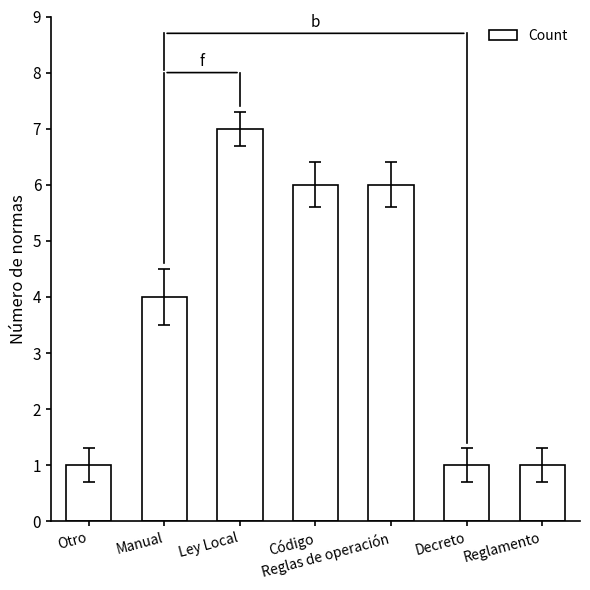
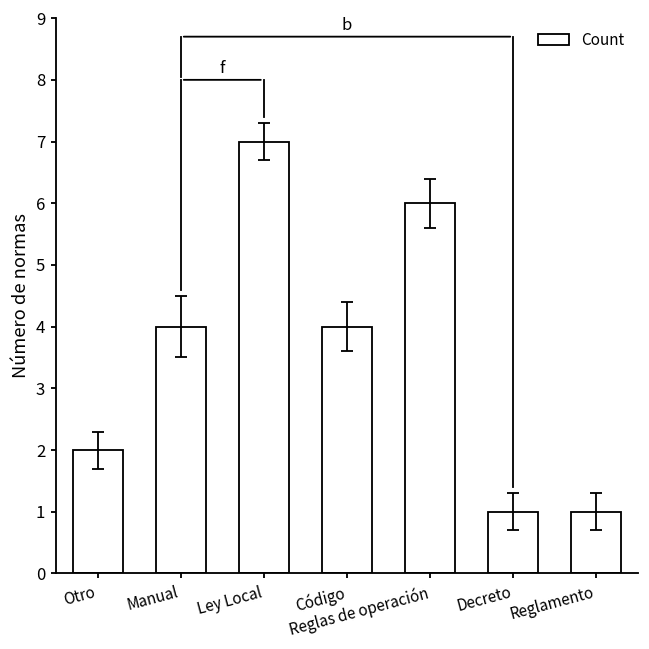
  {
    "Count": {
-     "Otro": 1,
+     "Otro": 2,
      "Manual": 4,
      "Ley Local": 7,
-     "Código": 6,
+     "Código": 4,
      "Reglas de operación": 6,
      "Decreto": 1,
      "Reglamento": 1
    }
  }
